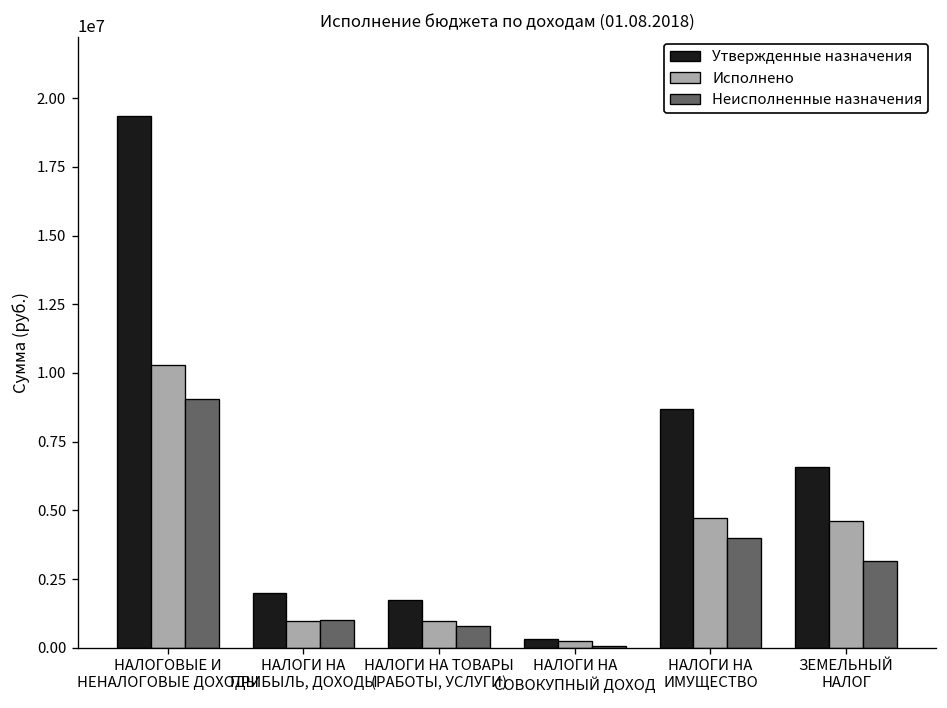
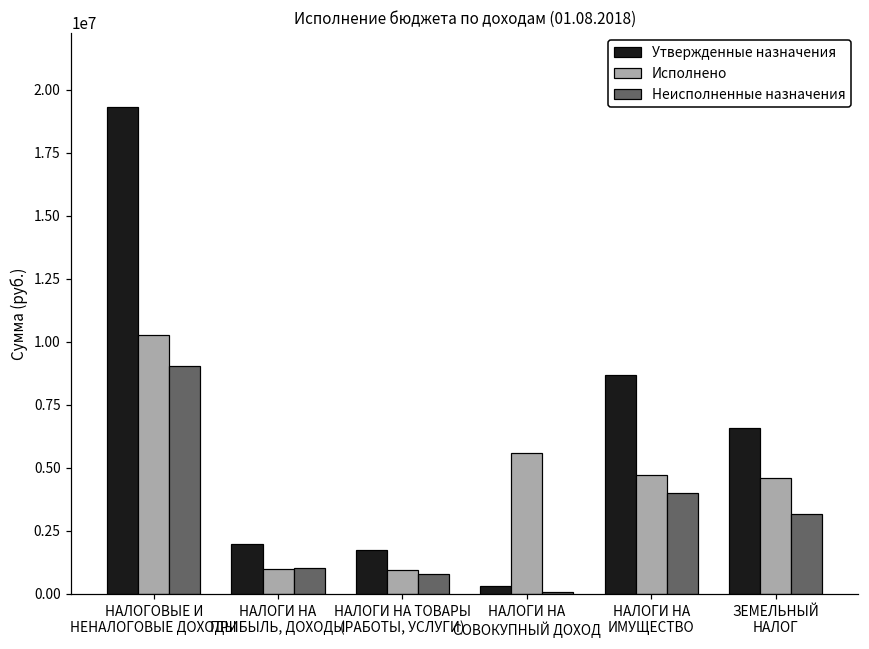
  {
    "Исполнено": {
      "НАЛОГИ НА ТОВАРЫ (РАБОТЫ, УСЛУГИ)": 1000000,
-     "НАЛОГИ НА СОВОКУПНЫЙ ДОХОД": 200000,
+     "НАЛОГИ НА СОВОКУПНЫЙ ДОХОД": 5600000,
      "НАЛОГИ НА ИМУЩЕСТВО": 4700000,
      "ЗЕМЕЛЬНЫЙ НАЛОГ": 4600000
    }
  }
